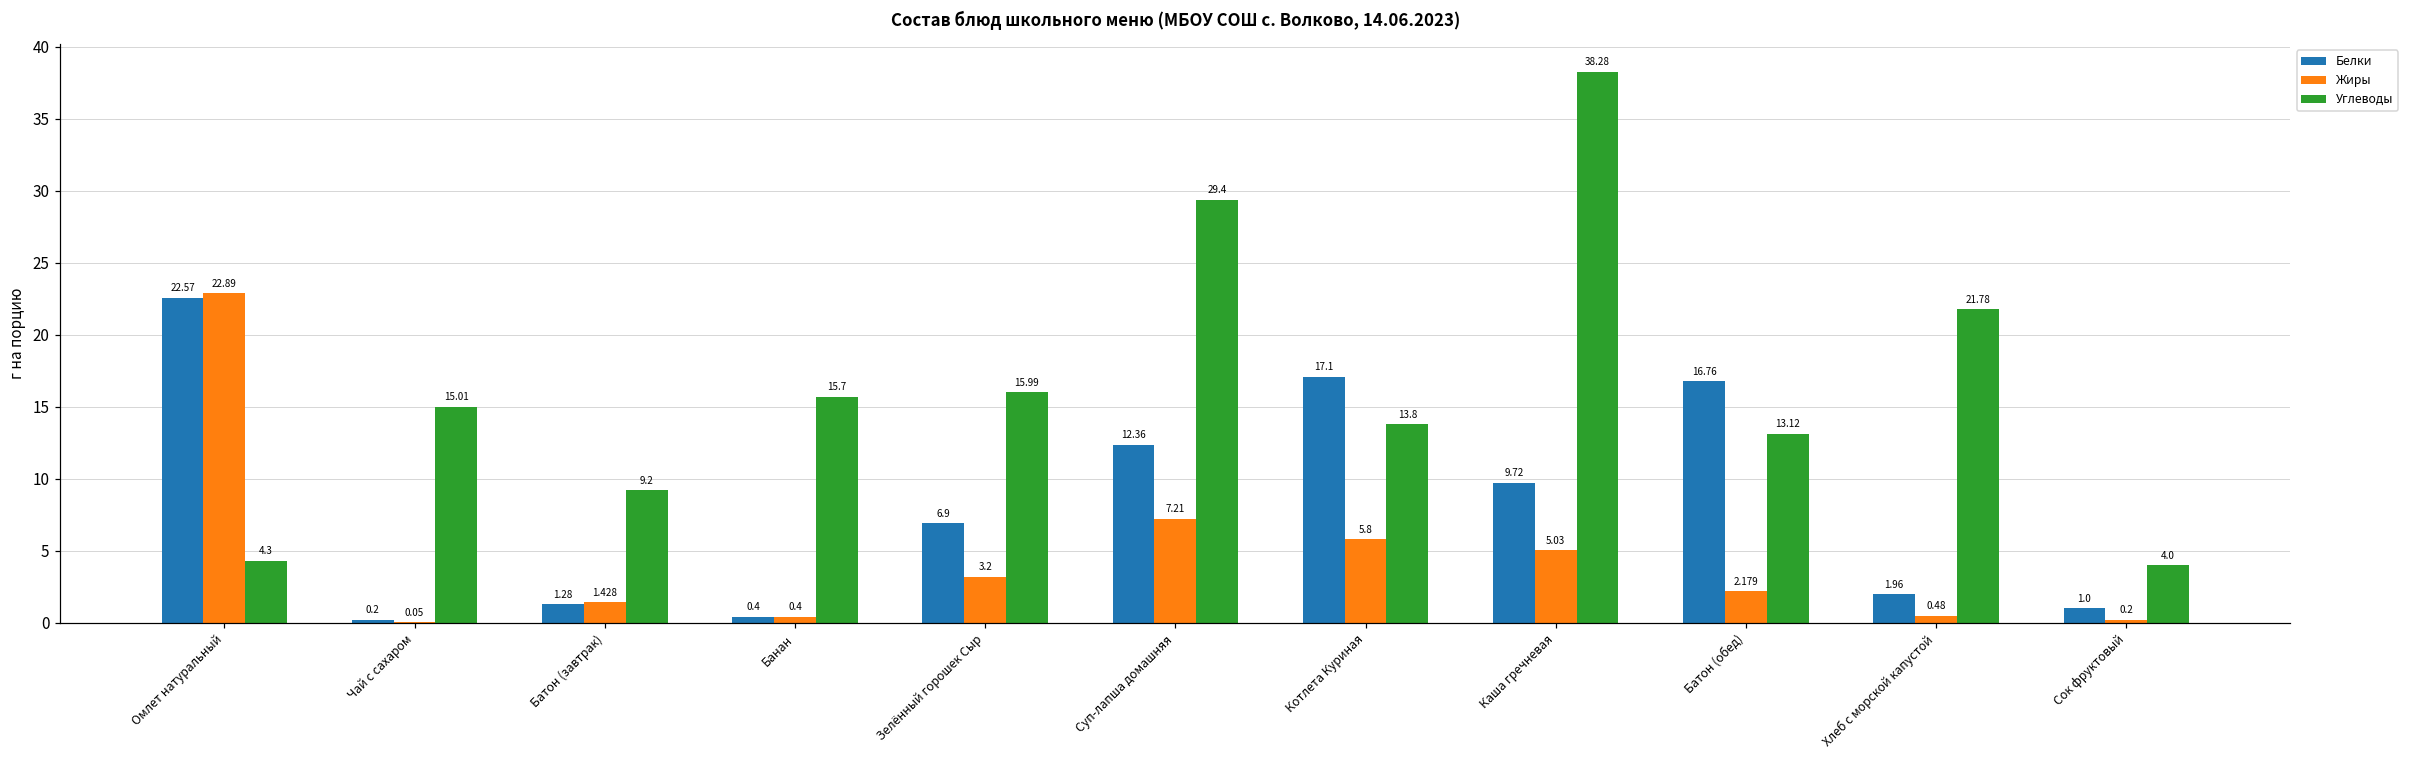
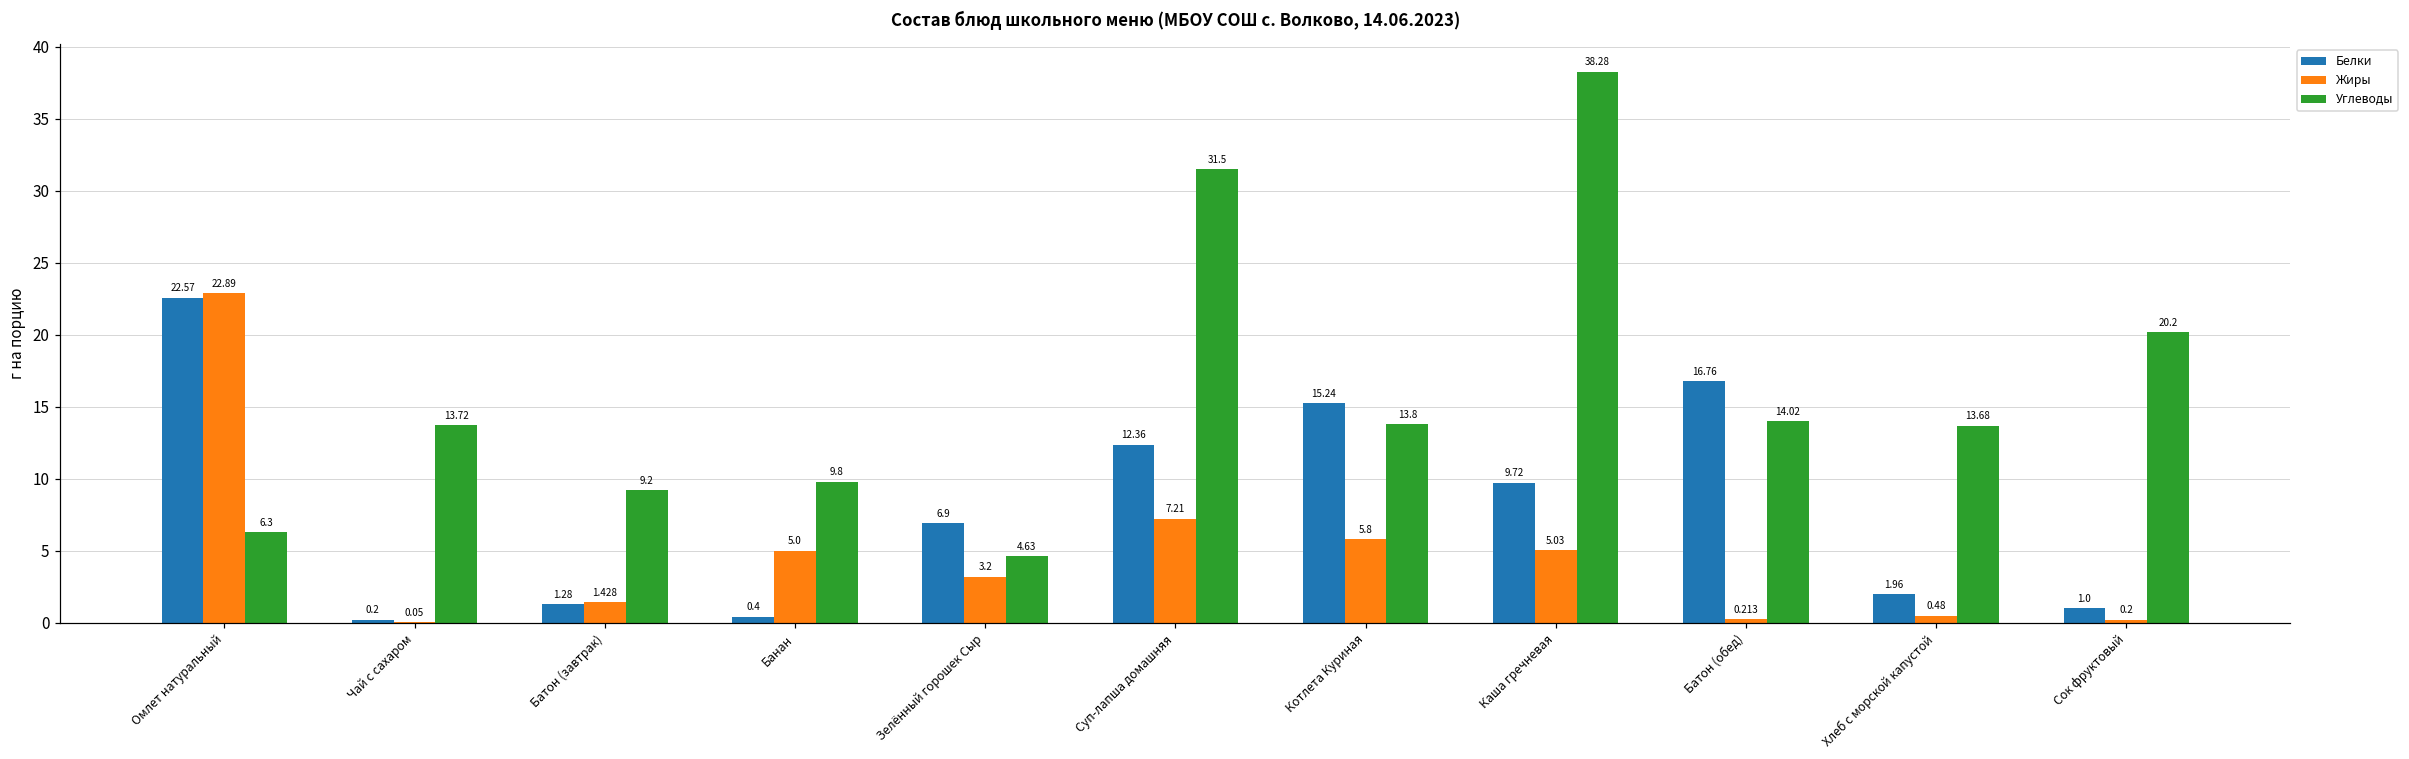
  {
    "Белки": {
      "Омлет натуральный": 22.57,
      "Чай с сахаром": 0.2,
      "Батон (завтрак)": 1.28,
      "Банан": 0.4,
      "Зелённый горошек Сыр": 6.9,
      "Суп-лапша домашняя": 12.36,
-     "Котлета Куриная": 17.1,
+     "Котлета Куриная": 15.24,
      "Каша гречневая": 9.72,
      "Батон (обед)": 16.76,
      "Хлеб с морской капустой": 1.96,
      "Сок фруктовый": 1.0
    },
    "Жиры": {
      "Омлет натуральный": 22.89,
      "Чай с сахаром": 0.05,
      "Батон (завтрак)": 1.428,
-     "Банан": 0.4,
+     "Банан": 5.0,
      "Зелённый горошек Сыр": 3.2,
      "Суп-лапша домашняя": 7.21,
      "Котлета Куриная": 5.8,
      "Каша гречневая": 5.03,
-     "Батон (обед)": 2.179,
+     "Батон (обед)": 0.213,
      "Хлеб с морской капустой": 0.48,
      "Сок фруктовый": 0.2
    },
    "Углеводы": {
-     "Омлет натуральный": 4.3,
-     "Чай с сахаром": 15.01,
+     "Омлет натуральный": 6.3,
+     "Чай с сахаром": 13.72,
      "Батон (завтрак)": 9.2,
-     "Банан": 15.7,
-     "Зелённый горошек Сыр": 15.99,
-     "Суп-лапша домашняя": 29.4,
+     "Банан": 9.8,
+     "Зелённый горошек Сыр": 4.63,
+     "Суп-лапша домашняя": 31.5,
      "Котлета Куриная": 13.8,
      "Каша гречневая": 38.28,
-     "Батон (обед)": 13.12,
-     "Хлеб с морской капустой": 21.78,
-     "Сок фруктовый": 4.0
+     "Батон (обед)": 14.02,
+     "Хлеб с морской капустой": 13.68,
+     "Сок фруктовый": 20.2
    }
  }
